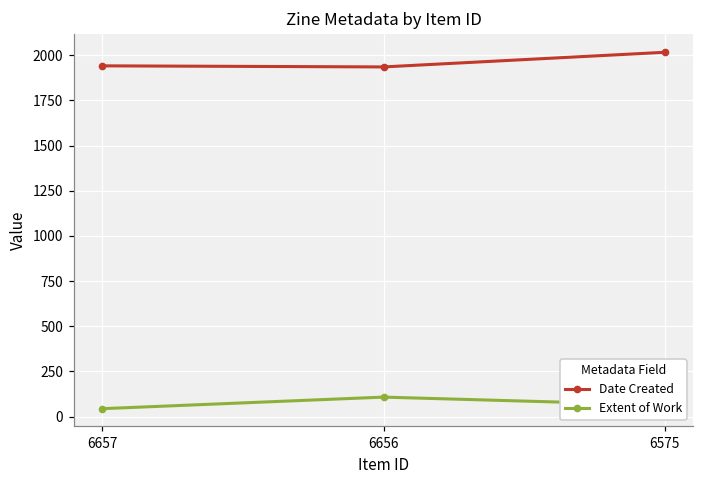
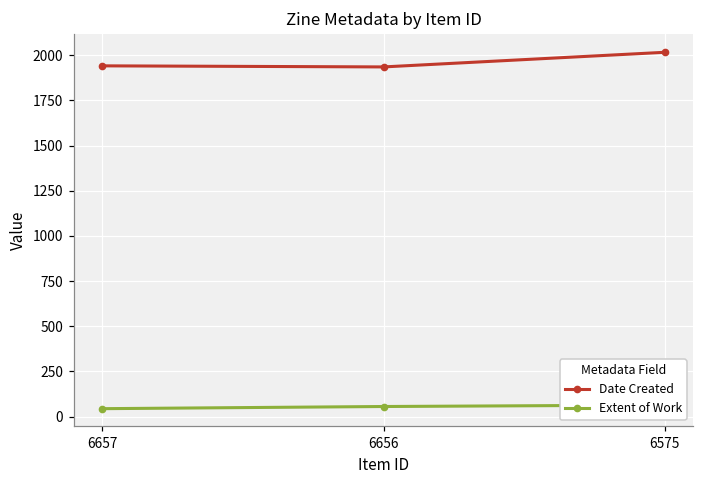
  {
    "Date Created": {
      "6657": 1940,
      "6656": 1940,
      "6575": 2020
    },
    "Extent of Work": {
      "6657": 40,
-     "6656": 110
+     "6656": 60
    }
  }
